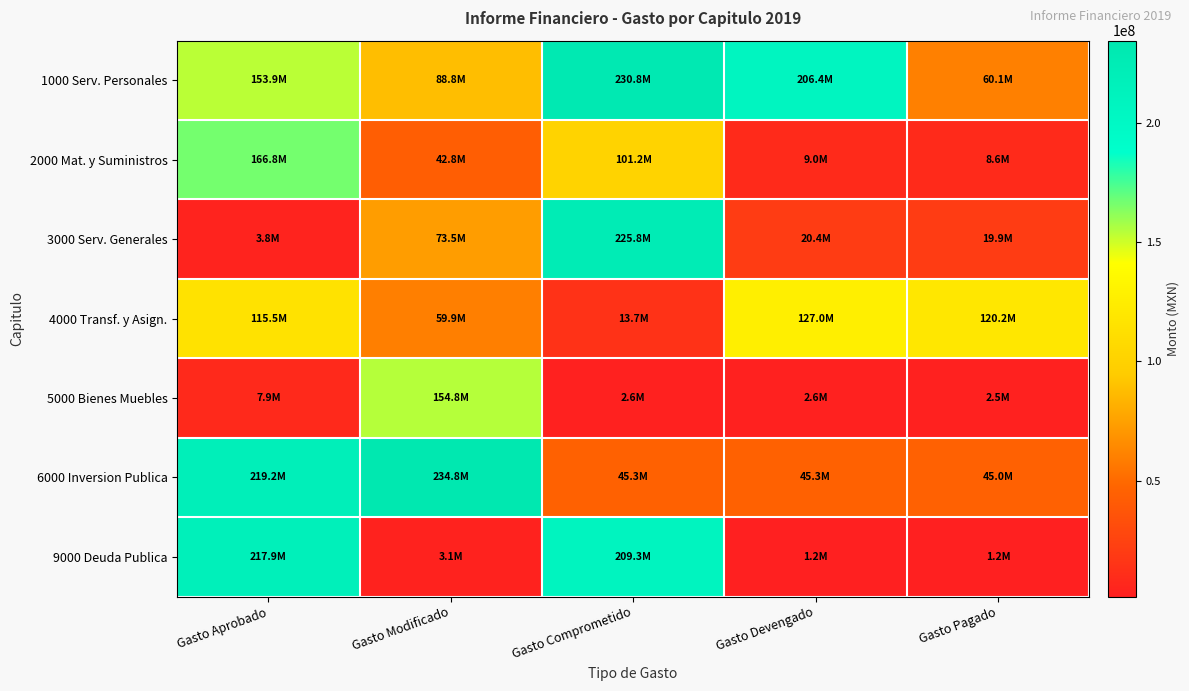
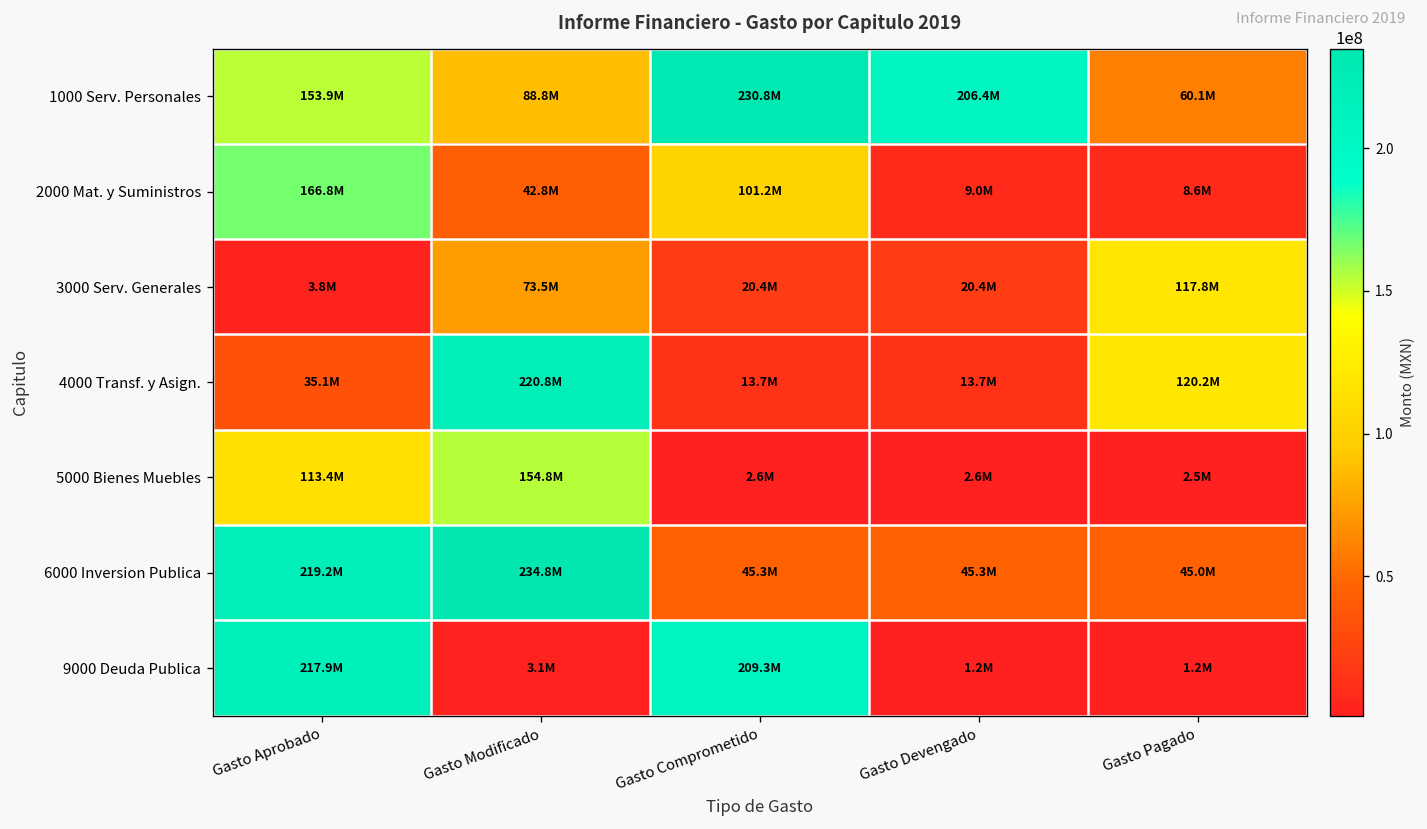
  {
    "1000 Serv. Personales": {
      "Gasto Aprobado": "153.9M",
      "Gasto Modificado": "88.8M",
      "Gasto Comprometido": "230.8M",
      "Gasto Devengado": "206.4M",
      "Gasto Pagado": "60.1M"
    },
    "2000 Mat. y Suministros": {
      "Gasto Aprobado": "166.8M",
      "Gasto Modificado": "42.8M",
      "Gasto Comprometido": "101.2M",
      "Gasto Devengado": "9.0M",
      "Gasto Pagado": "8.6M"
    },
    "3000 Serv. Generales": {
      "Gasto Aprobado": "3.8M",
      "Gasto Modificado": "73.5M",
-     "Gasto Comprometido": "225.8M",
+     "Gasto Comprometido": "20.4M",
      "Gasto Devengado": "20.4M",
-     "Gasto Pagado": "19.9M"
+     "Gasto Pagado": "117.8M"
    },
    "4000 Transf. y Asign.": {
-     "Gasto Aprobado": "115.5M",
-     "Gasto Modificado": "59.9M",
+     "Gasto Aprobado": "35.1M",
+     "Gasto Modificado": "220.8M",
      "Gasto Comprometido": "13.7M",
-     "Gasto Devengado": "127.0M",
+     "Gasto Devengado": "13.7M",
      "Gasto Pagado": "120.2M"
    },
    "5000 Bienes Muebles": {
-     "Gasto Aprobado": "7.9M",
+     "Gasto Aprobado": "113.4M",
      "Gasto Modificado": "154.8M",
      "Gasto Comprometido": "2.6M",
      "Gasto Devengado": "2.6M",
      "Gasto Pagado": "2.5M"
    },
    "6000 Inversion Publica": {
      "Gasto Aprobado": "219.2M",
      "Gasto Modificado": "234.8M",
      "Gasto Comprometido": "45.3M",
      "Gasto Devengado": "45.3M",
      "Gasto Pagado": "45.0M"
    },
    "9000 Deuda Publica": {
      "Gasto Aprobado": "217.9M",
      "Gasto Modificado": "3.1M",
      "Gasto Comprometido": "209.3M",
      "Gasto Devengado": "1.2M",
      "Gasto Pagado": "1.2M"
    }
  }
